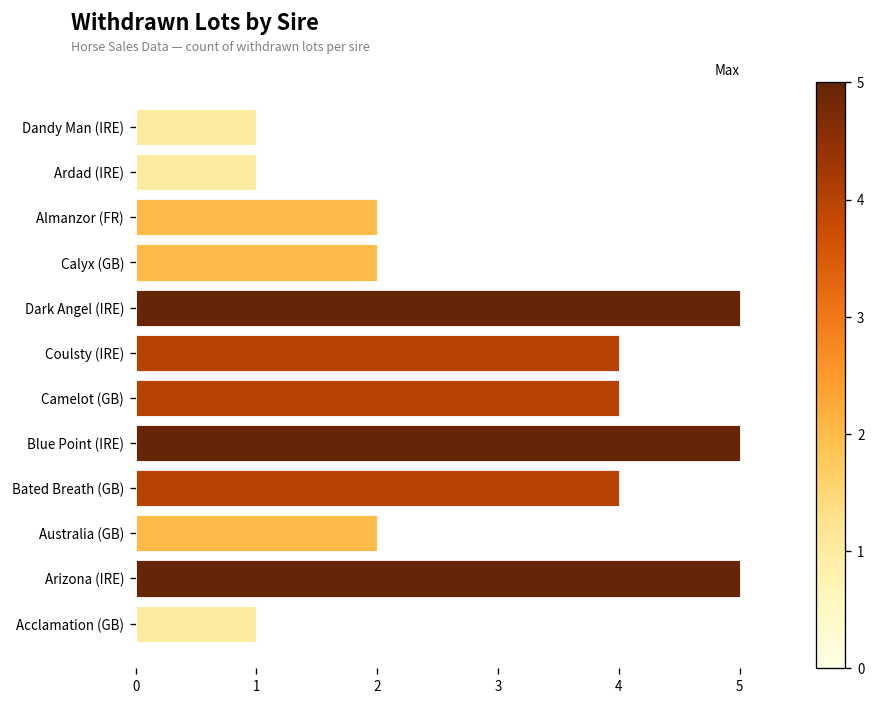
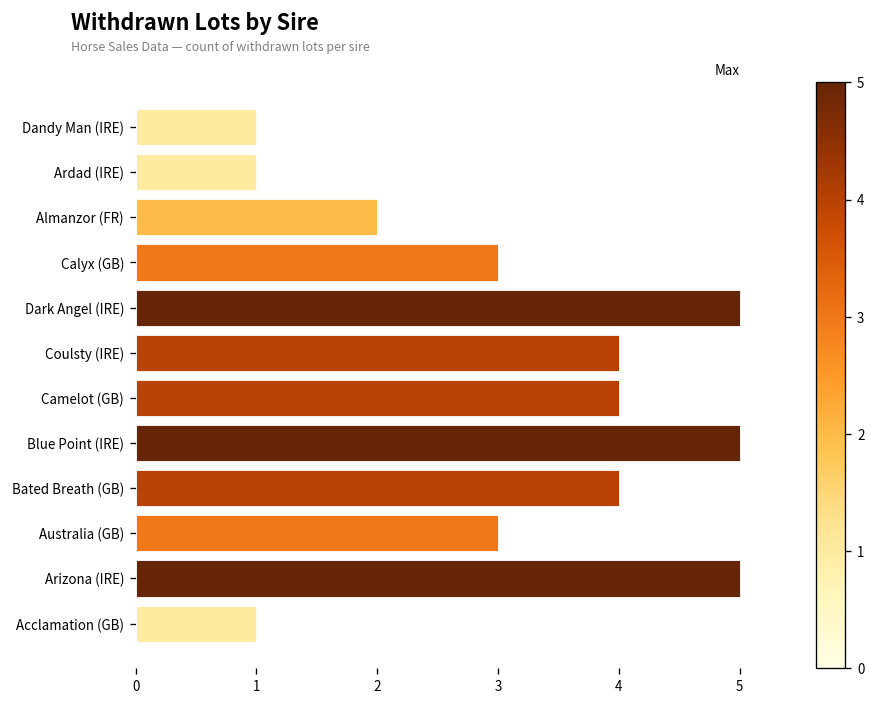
  {
    "Dandy Man (IRE)": 1,
    "Ardad (IRE)": 1,
    "Almanzor (FR)": 2,
-   "Calyx (GB)": 2,
+   "Calyx (GB)": 3,
    "Dark Angel (IRE)": 5,
    "Coulsty (IRE)": 4,
    "Camelot (GB)": 4,
    "Blue Point (IRE)": 5,
    "Bated Breath (GB)": 4,
-   "Australia (GB)": 2,
+   "Australia (GB)": 3,
    "Arizona (IRE)": 5,
    "Acclamation (GB)": 1
  }
